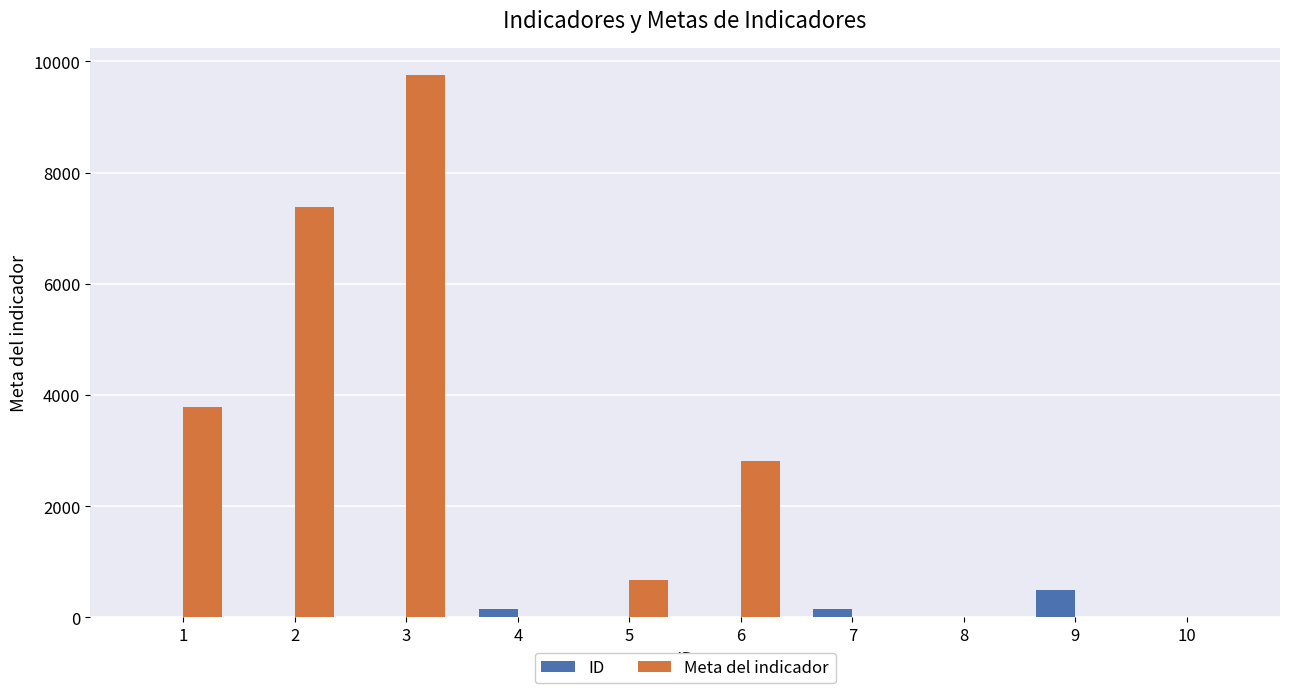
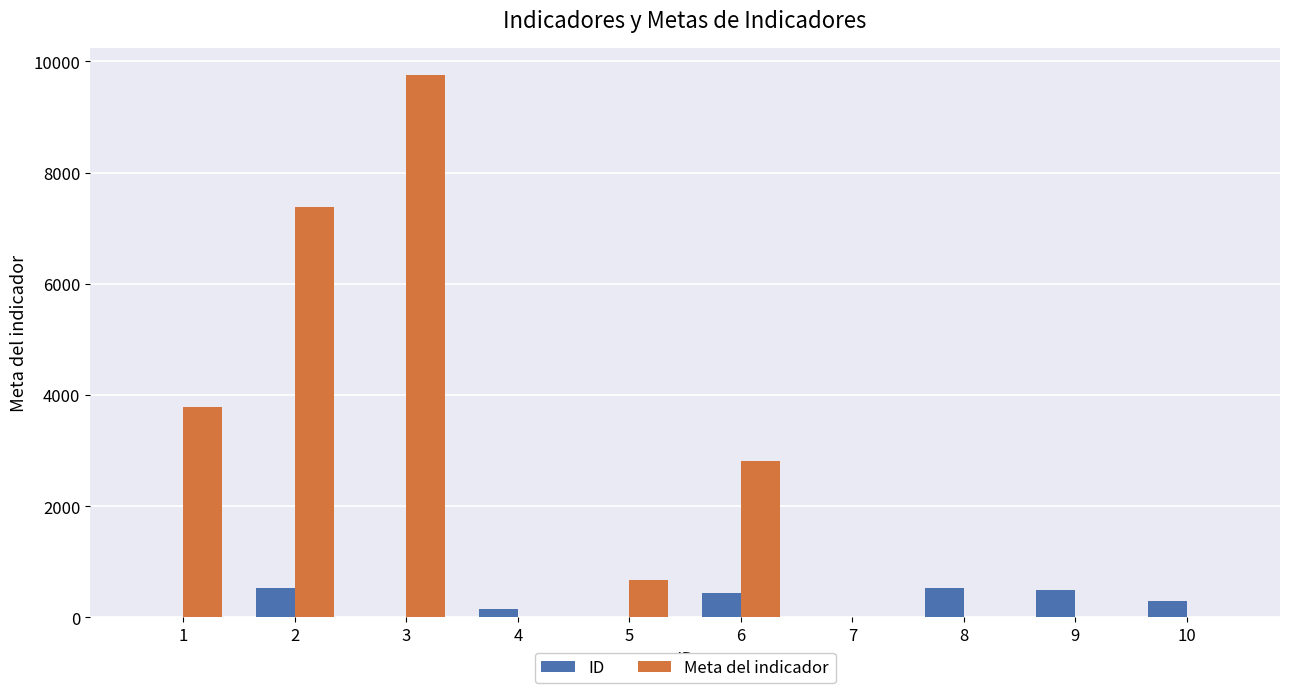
  {
    "ID": {
-     "2": 0,
+     "2": 500,
      "4": 200,
-     "6": 0,
-     "7": 200,
-     "8": 0,
+     "6": 400,
+     "7": 0,
+     "8": 500,
      "9": 500,
-     "10": 0
+     "10": 300
    },
    "Meta del indicador": {
      "1": 3800,
      "2": 7400,
      "3": 9800,
      "4": 0,
      "5": 700,
      "6": 2800,
      "10": 0
    }
  }
